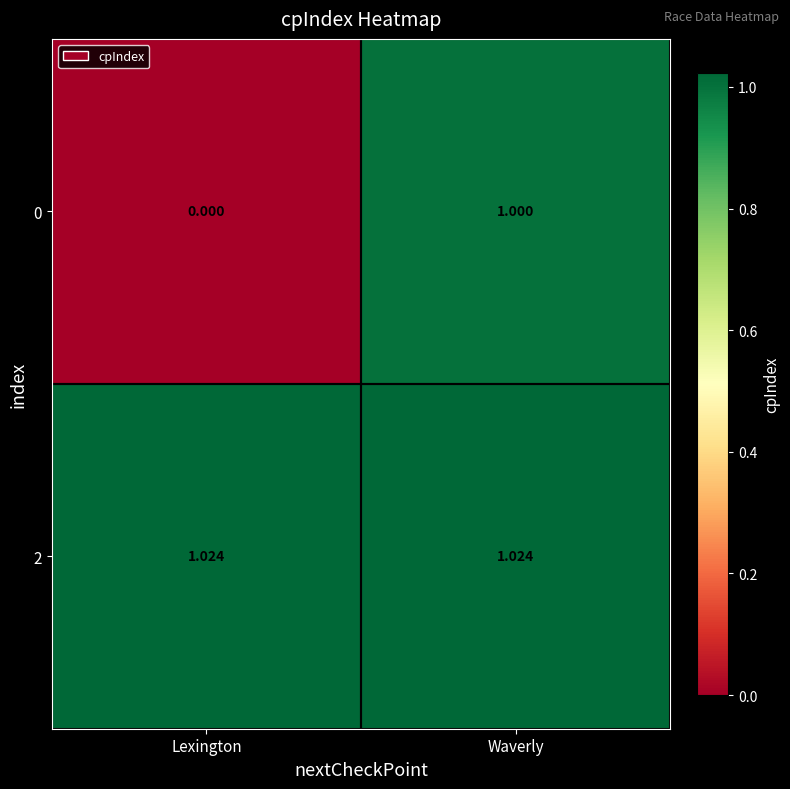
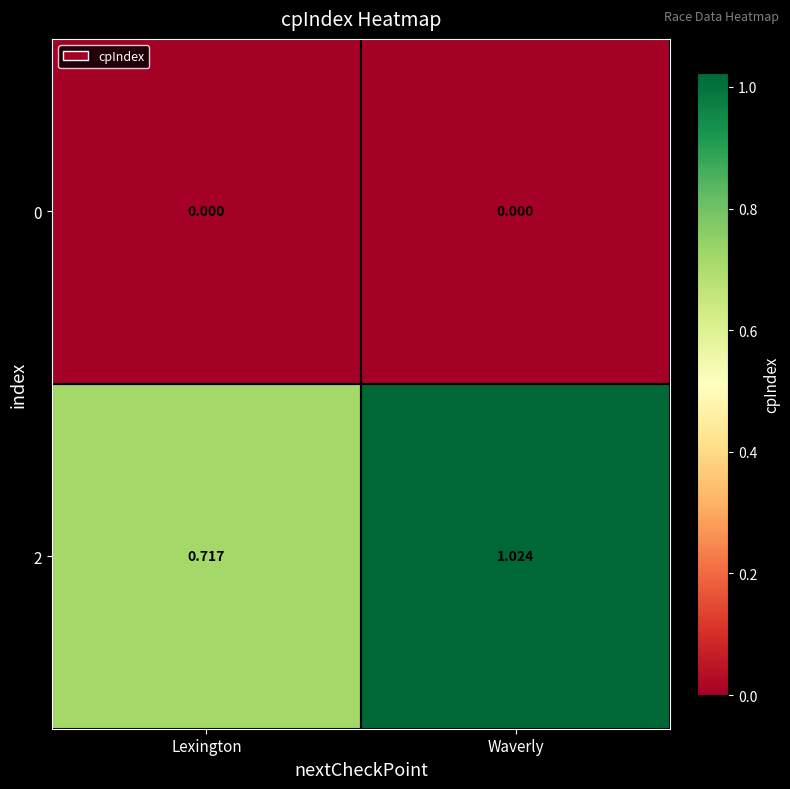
  {
    "0": {
      "Lexington": 0.000,
-     "Waverly": 1.000
+     "Waverly": 0.000
    },
    "2": {
-     "Lexington": 1.024,
+     "Lexington": 0.717,
      "Waverly": 1.024
    }
  }
